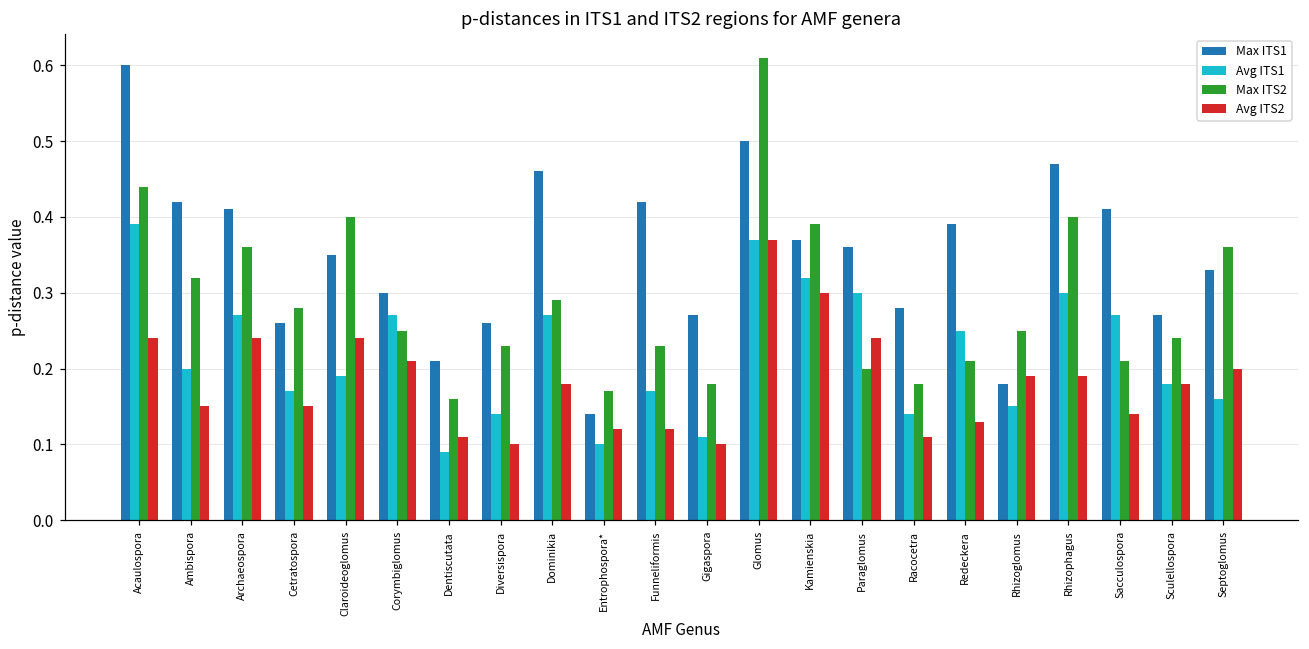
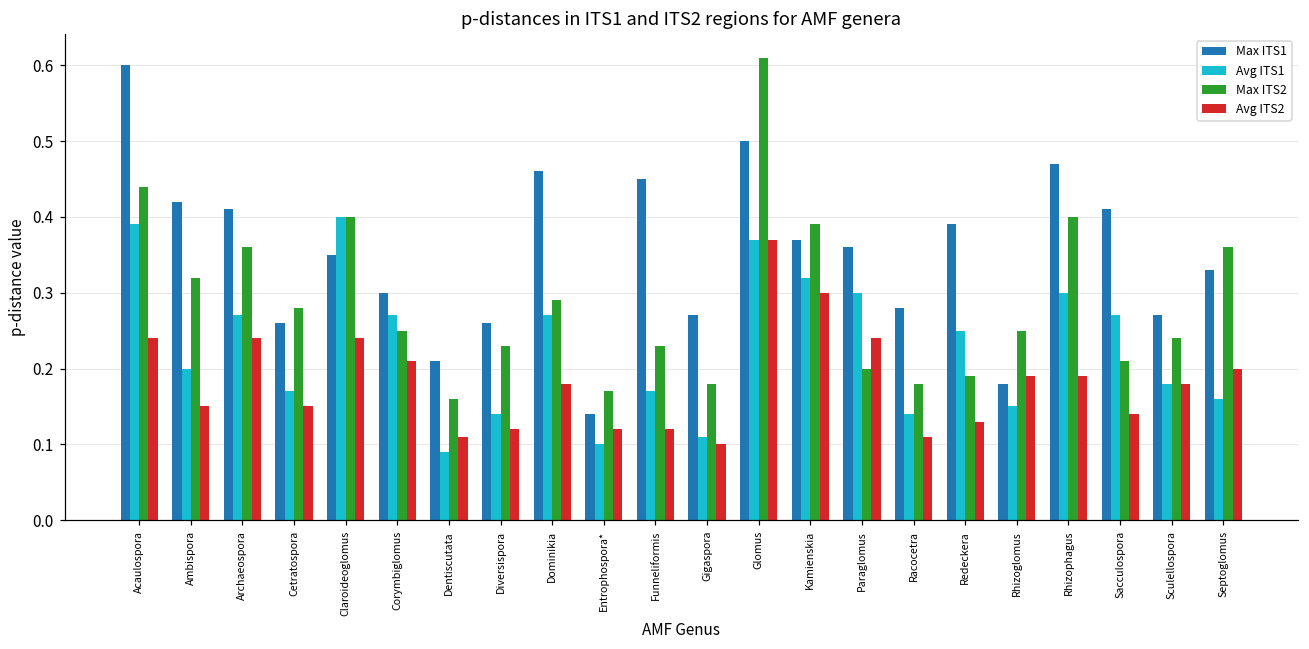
  {
    "Max ITS1": {
      "Acaulospora": 0.60,
      "Ambispora": 0.42,
      "Archaeospora": 0.41,
      "Cetratospora": 0.26,
      "Claroideoglomus": 0.35,
      "Corymbiglomus": 0.30,
      "Dentiscutata": 0.21,
      "Diversispora": 0.26,
      "Dominikia": 0.46,
      "Entrophospora*": 0.14,
-     "Funneliformis": 0.42,
+     "Funneliformis": 0.45,
      "Gigaspora": 0.27,
      "Glomus": 0.50,
      "Kamienskia": 0.37,
      "Paraglomus": 0.36,
      "Racocetra": 0.28,
      "Redeckera": 0.39,
      "Rhizoglomus": 0.18,
      "Rhizophagus": 0.47,
      "Sacculospora": 0.41,
      "Sculellospora": 0.27,
      "Septoglomus": 0.33
    },
    "Avg ITS1": {
      "Acaulospora": 0.39,
      "Ambispora": 0.20,
      "Archaeospora": 0.27,
      "Cetratospora": 0.17,
-     "Claroideoglomus": 0.19,
+     "Claroideoglomus": 0.40,
      "Corymbiglomus": 0.27,
      "Dentiscutata": 0.09,
      "Diversispora": 0.14,
      "Dominikia": 0.27,
      "Entrophospora*": 0.10,
      "Funneliformis": 0.17,
      "Gigaspora": 0.11,
      "Glomus": 0.37,
      "Kamienskia": 0.32,
      "Paraglomus": 0.30,
      "Racocetra": 0.14,
      "Redeckera": 0.25,
      "Rhizoglomus": 0.15,
      "Rhizophagus": 0.30,
      "Sacculospora": 0.27,
      "Sculellospora": 0.18,
      "Septoglomus": 0.16
    },
    "Max ITS2": {
      "Acaulospora": 0.44,
      "Ambispora": 0.32,
      "Archaeospora": 0.36,
      "Cetratospora": 0.28,
      "Claroideoglomus": 0.40,
      "Corymbiglomus": 0.25,
      "Dentiscutata": 0.16,
      "Diversispora": 0.23,
      "Dominikia": 0.29,
      "Entrophospora*": 0.17,
      "Funneliformis": 0.23,
      "Gigaspora": 0.18,
      "Glomus": 0.61,
      "Kamienskia": 0.39,
      "Paraglomus": 0.20,
      "Racocetra": 0.18,
-     "Redeckera": 0.21,
+     "Redeckera": 0.19,
      "Rhizoglomus": 0.25,
      "Rhizophagus": 0.40,
      "Sacculospora": 0.21,
      "Sculellospora": 0.24,
      "Septoglomus": 0.36
    },
    "Avg ITS2": {
      "Acaulospora": 0.24,
      "Ambispora": 0.15,
      "Archaeospora": 0.24,
      "Cetratospora": 0.15,
      "Claroideoglomus": 0.24,
      "Corymbiglomus": 0.21,
      "Dentiscutata": 0.11,
-     "Diversispora": 0.10,
+     "Diversispora": 0.12,
      "Dominikia": 0.18,
      "Entrophospora*": 0.12,
      "Funneliformis": 0.12,
      "Gigaspora": 0.10,
      "Glomus": 0.37,
      "Kamienskia": 0.30,
      "Paraglomus": 0.24,
      "Racocetra": 0.11,
      "Redeckera": 0.13,
      "Rhizoglomus": 0.19,
      "Rhizophagus": 0.19,
      "Sacculospora": 0.14,
      "Sculellospora": 0.18,
      "Septoglomus": 0.20
    }
  }
